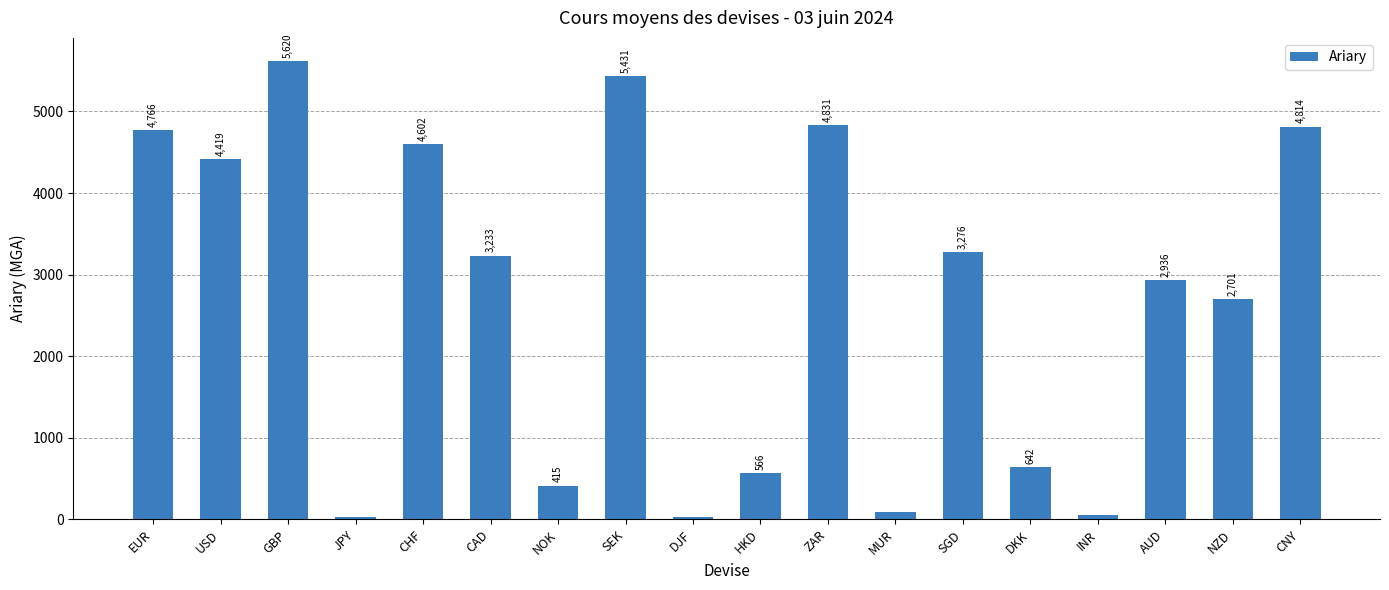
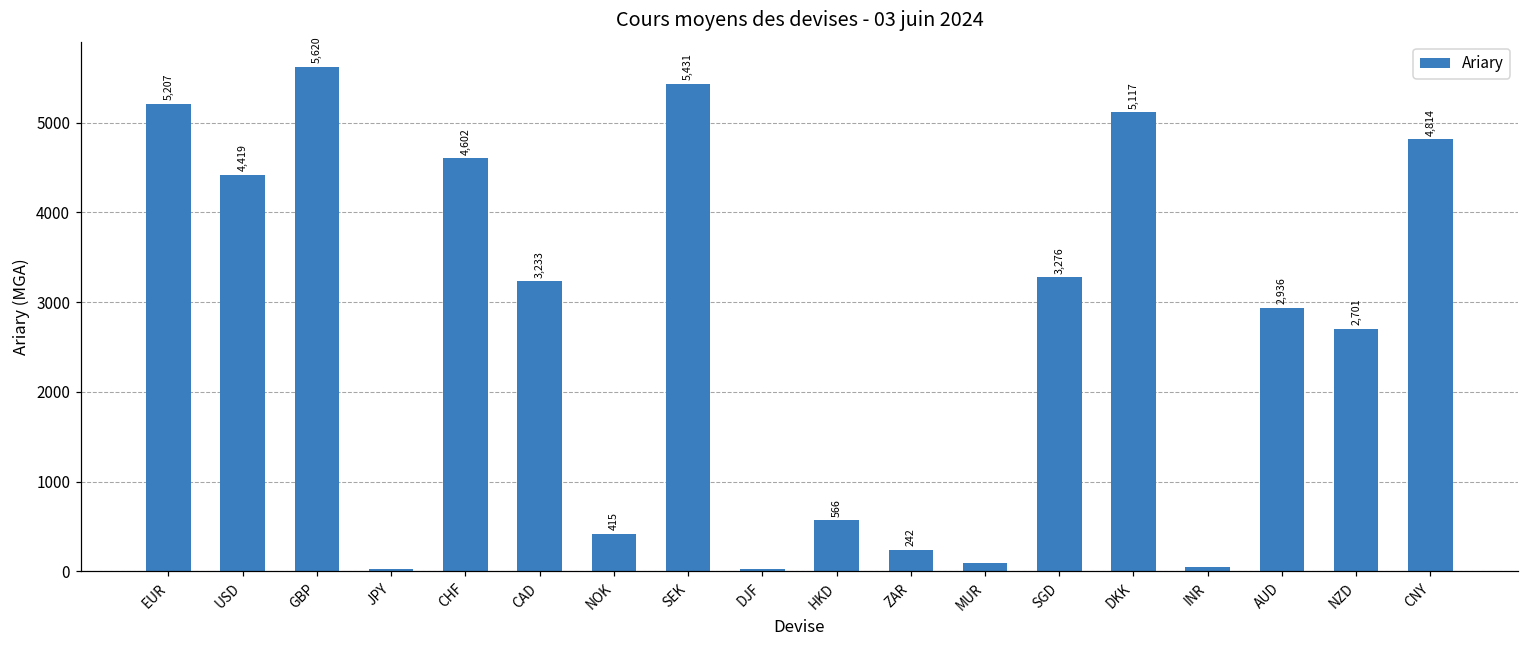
  {
-   "EUR": "4,766",
+   "EUR": "5,207",
    "USD": "4,419",
    "GBP": "5,620",
    "CHF": "4,602",
    "CAD": "3,233",
    "NOK": "415",
    "SEK": "5,431",
    "HKD": "566",
-   "ZAR": "4,831",
+   "ZAR": "242",
    "SGD": "3,276",
-   "DKK": "642",
+   "DKK": "5,117",
    "AUD": "2,936",
    "NZD": "2,701",
    "CNY": "4,814"
  }
